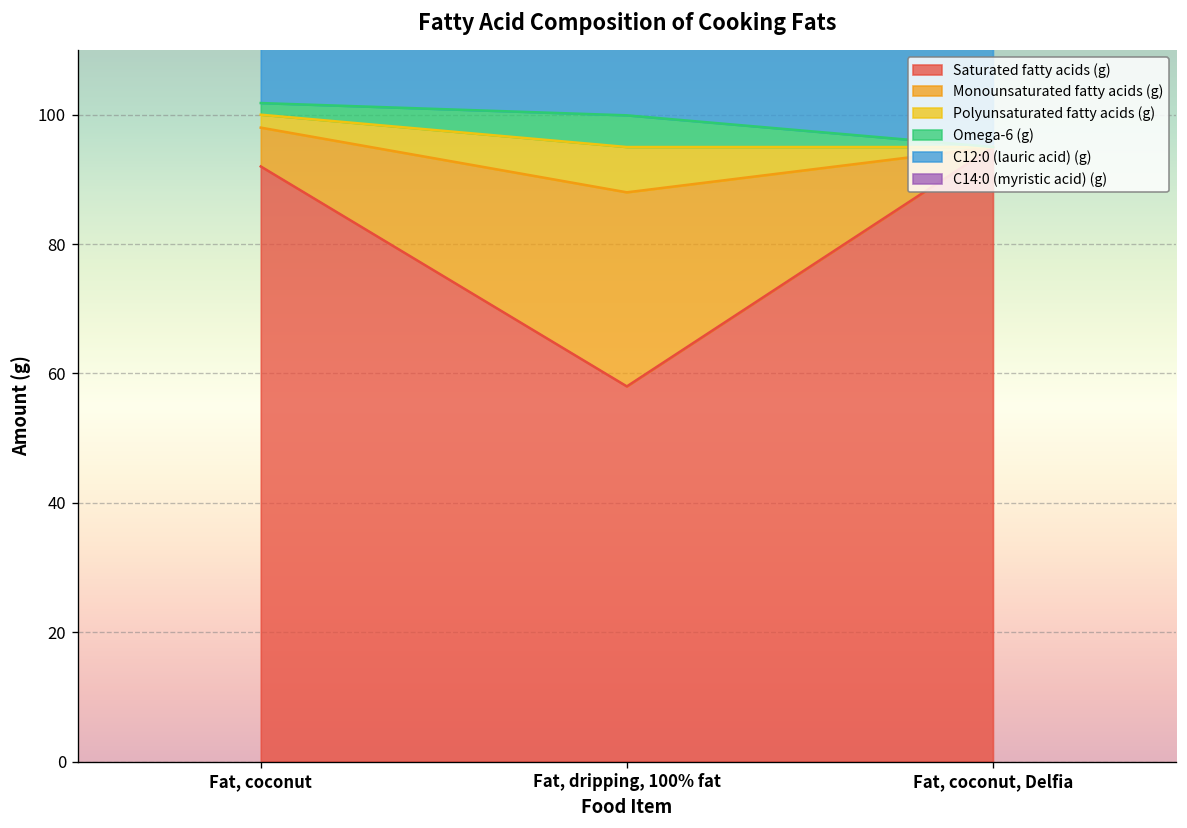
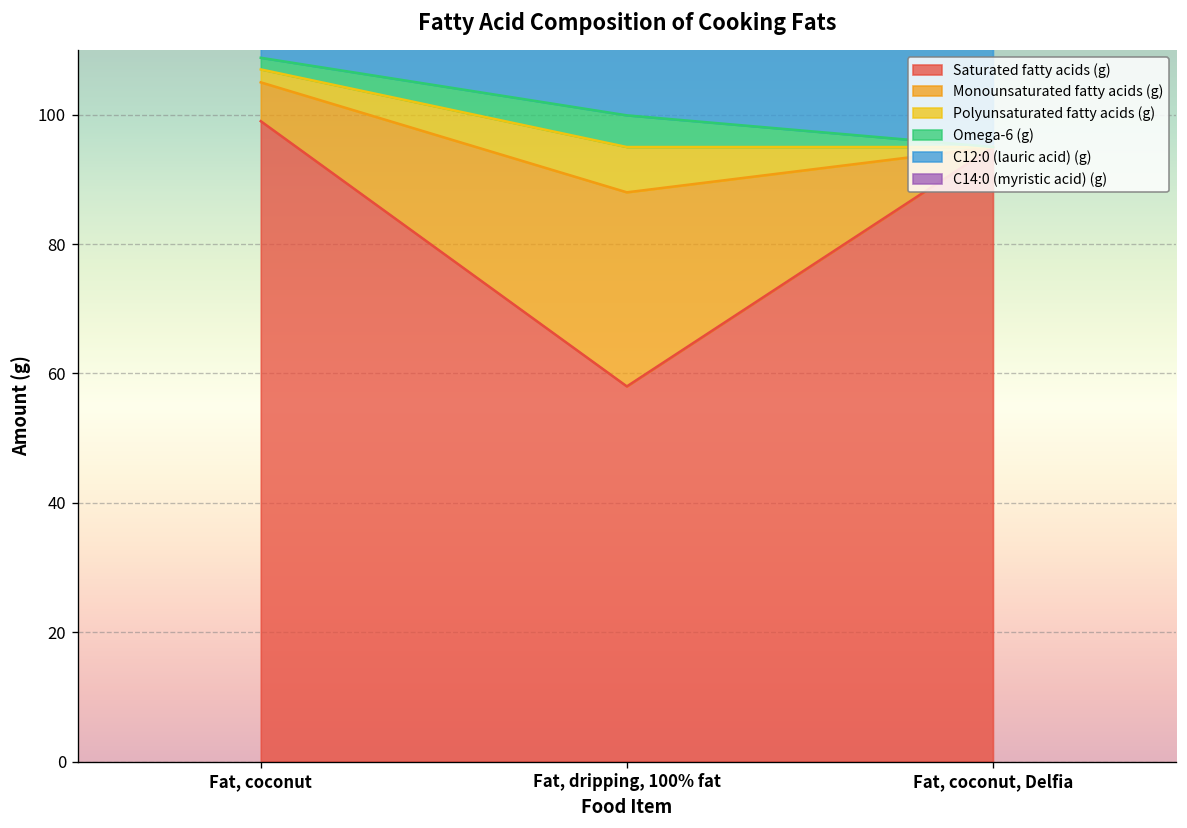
  {
    "Saturated fatty acids (g)": {
-     "Fat, coconut": 92,
+     "Fat, coconut": 99,
      "Fat, dripping, 100% fat": 58
    },
    "Omega-6 (g)": {
      "Fat, coconut": 2,
      "Fat, dripping, 100% fat": 5
    }
  }
